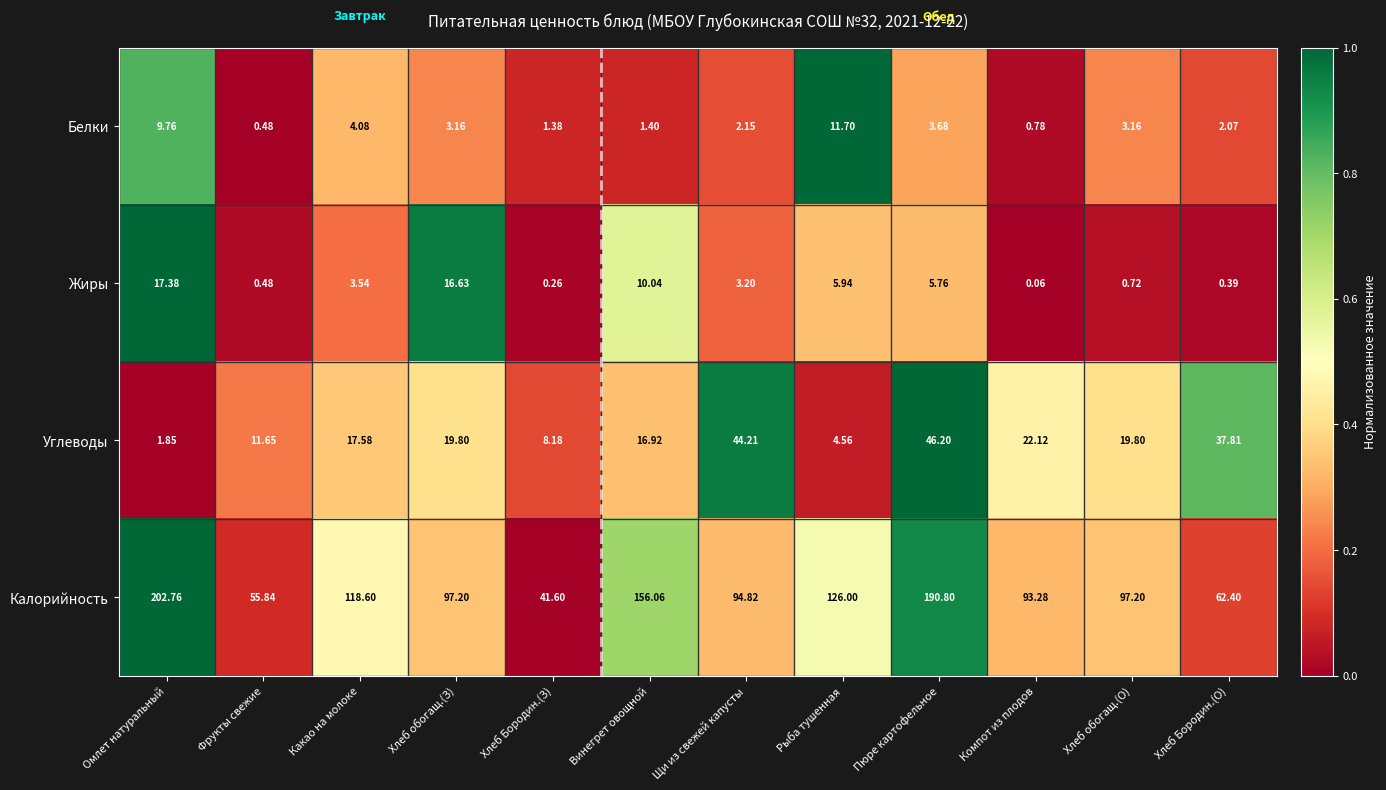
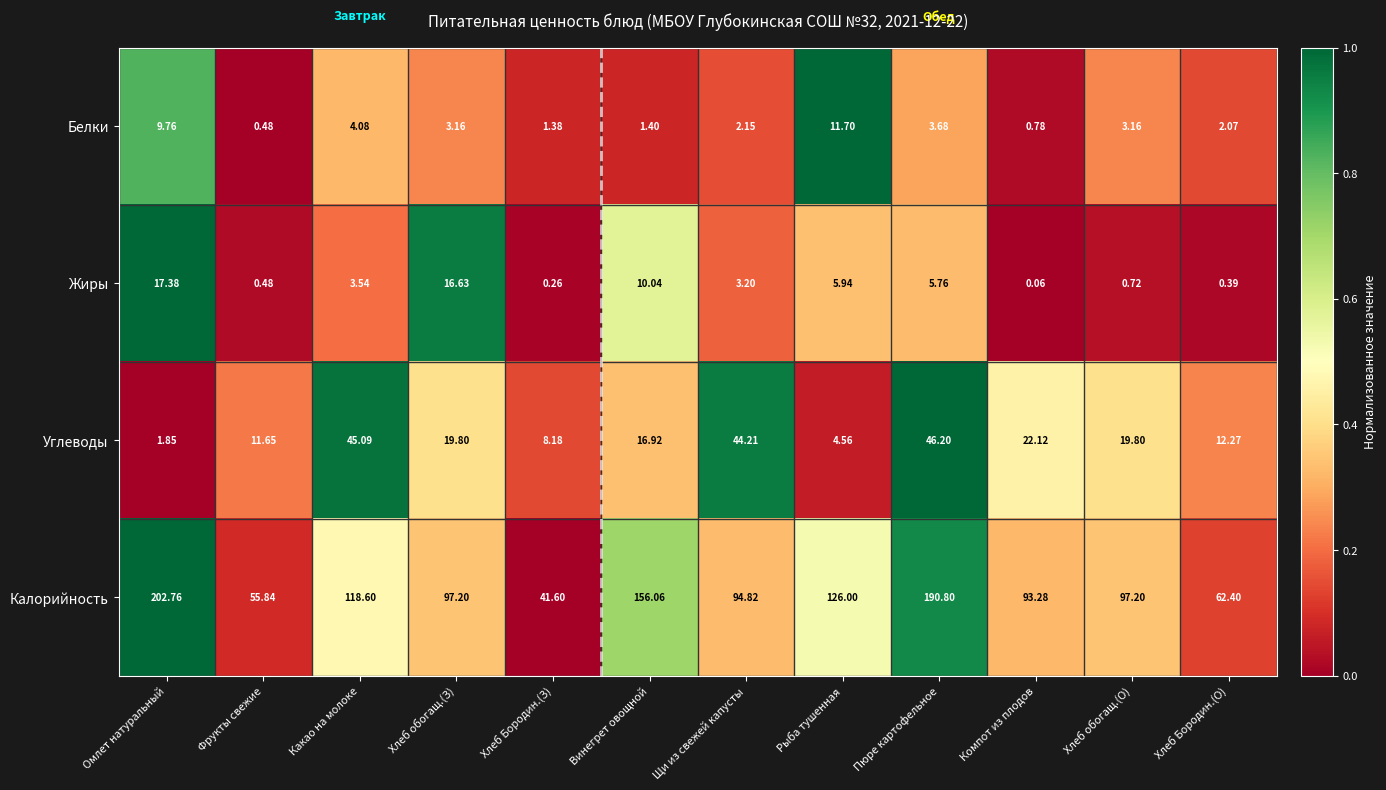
  {
    "Белки": {
      "Омлет натуральный": 9.76,
      "Фрукты свежие": 0.48,
      "Какао на молоке": 4.08,
      "Хлеб обогащ.(З)": 3.16,
      "Хлеб Бородин.(З)": 1.38,
      "Винегрет овощной": 1.40,
      "Щи из свежей капусты": 2.15,
      "Рыба тушенная": 11.70,
      "Пюре картофельное": 3.68,
      "Компот из плодов": 0.78,
      "Хлеб обогащ.(О)": 3.16,
      "Хлеб Бородин.(О)": 2.07
    },
    "Жиры": {
      "Омлет натуральный": 17.38,
      "Фрукты свежие": 0.48,
      "Какао на молоке": 3.54,
      "Хлеб обогащ.(З)": 16.63,
      "Хлеб Бородин.(З)": 0.26,
      "Винегрет овощной": 10.04,
      "Щи из свежей капусты": 3.20,
      "Рыба тушенная": 5.94,
      "Пюре картофельное": 5.76,
      "Компот из плодов": 0.06,
      "Хлеб обогащ.(О)": 0.72,
      "Хлеб Бородин.(О)": 0.39
    },
    "Углеводы": {
      "Омлет натуральный": 1.85,
      "Фрукты свежие": 11.65,
-     "Какао на молоке": 17.58,
+     "Какао на молоке": 45.09,
      "Хлеб обогащ.(З)": 19.80,
      "Хлеб Бородин.(З)": 8.18,
      "Винегрет овощной": 16.92,
      "Щи из свежей капусты": 44.21,
      "Рыба тушенная": 4.56,
      "Пюре картофельное": 46.20,
      "Компот из плодов": 22.12,
      "Хлеб обогащ.(О)": 19.80,
-     "Хлеб Бородин.(О)": 37.81
+     "Хлеб Бородин.(О)": 12.27
    },
    "Калорийность": {
      "Омлет натуральный": 202.76,
      "Фрукты свежие": 55.84,
      "Какао на молоке": 118.60,
      "Хлеб обогащ.(З)": 97.20,
      "Хлеб Бородин.(З)": 41.60,
      "Винегрет овощной": 156.06,
      "Щи из свежей капусты": 94.82,
      "Рыба тушенная": 126.00,
      "Пюре картофельное": 190.80,
      "Компот из плодов": 93.28,
      "Хлеб обогащ.(О)": 97.20,
      "Хлеб Бородин.(О)": 62.40
    }
  }
